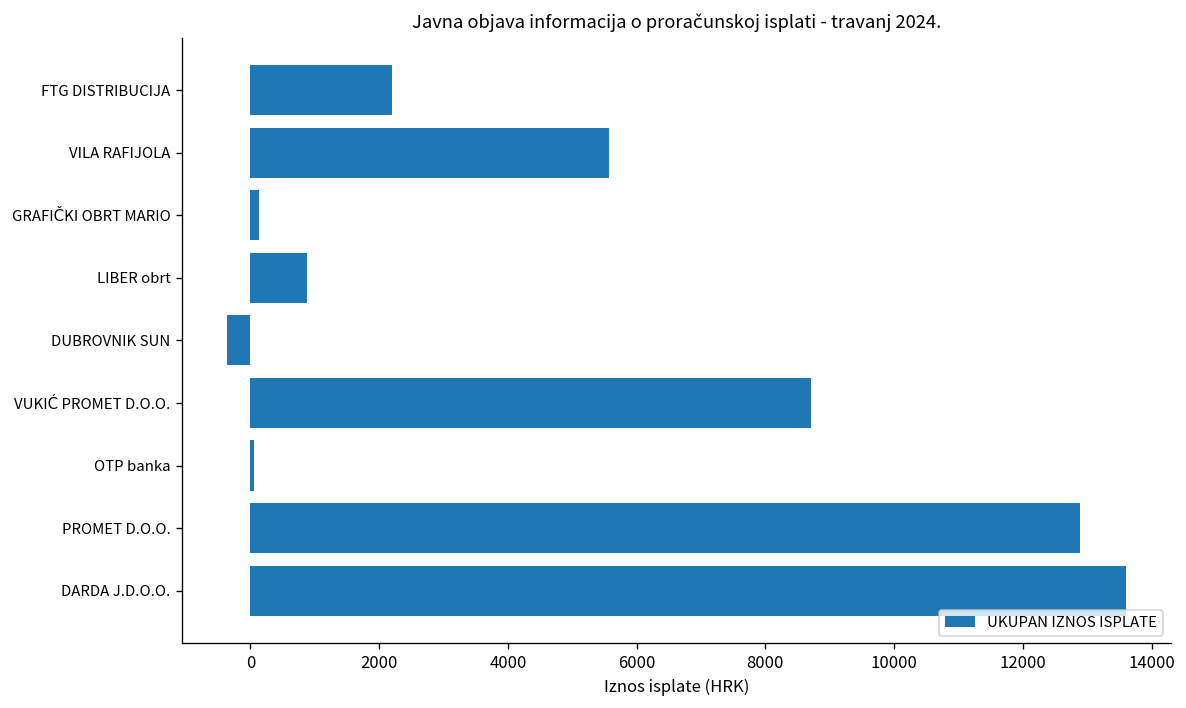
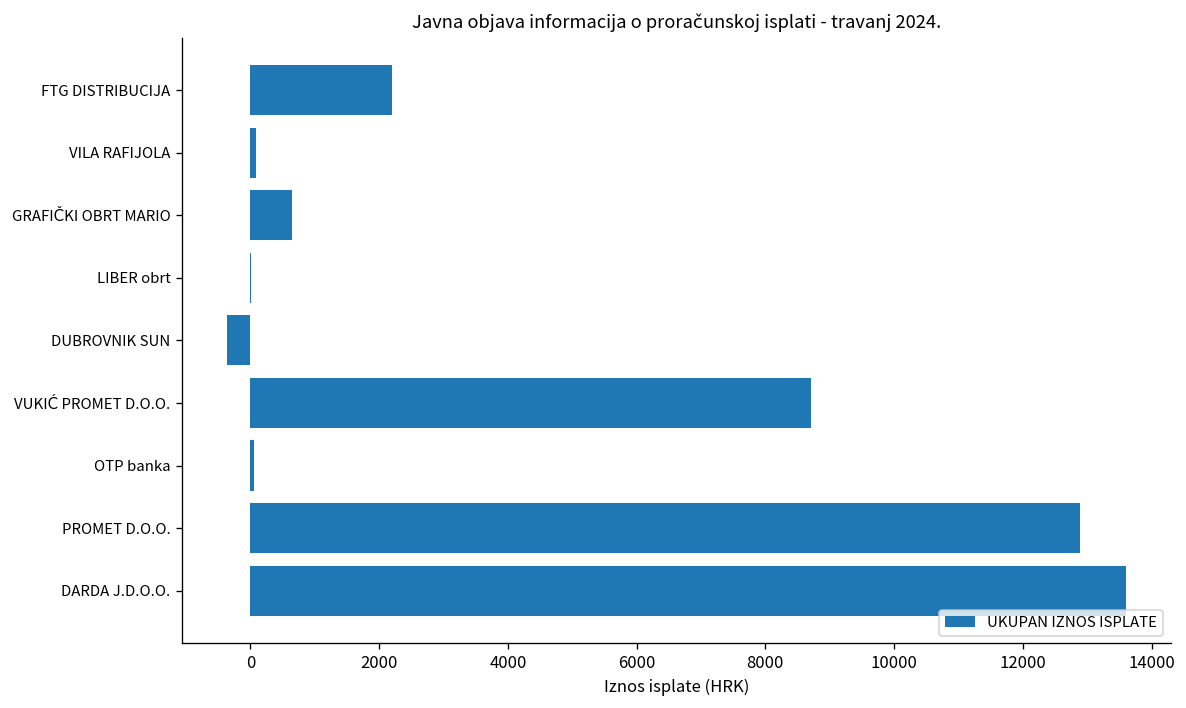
  {
    "FTG DISTRIBUCIJA": 2200,
-   "VILA RAFIJOLA": 5600,
-   "GRAFIČKI OBRT MARIO": 100,
-   "LIBER obrt": 900,
+   "VILA RAFIJOLA": 100,
+   "GRAFIČKI OBRT MARIO": 700,
+   "LIBER obrt": 0,
    "DUBROVNIK SUN": -400,
    "VUKIĆ PROMET D.O.O.": 8700,
    "OTP banka": 100,
    "PROMET D.O.O.": 12900,
    "DARDA J.D.O.O.": 13600
  }
